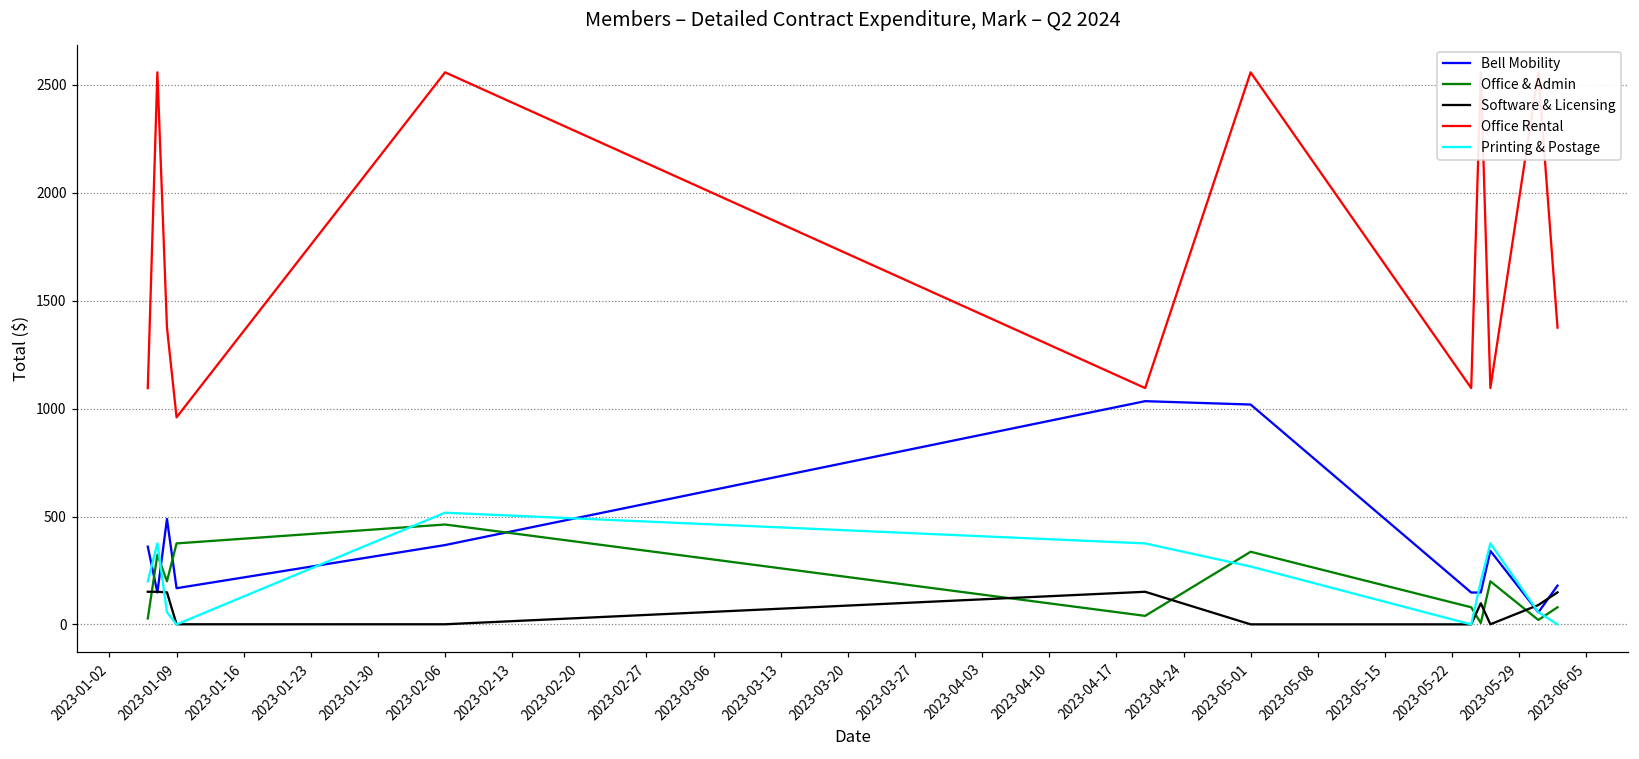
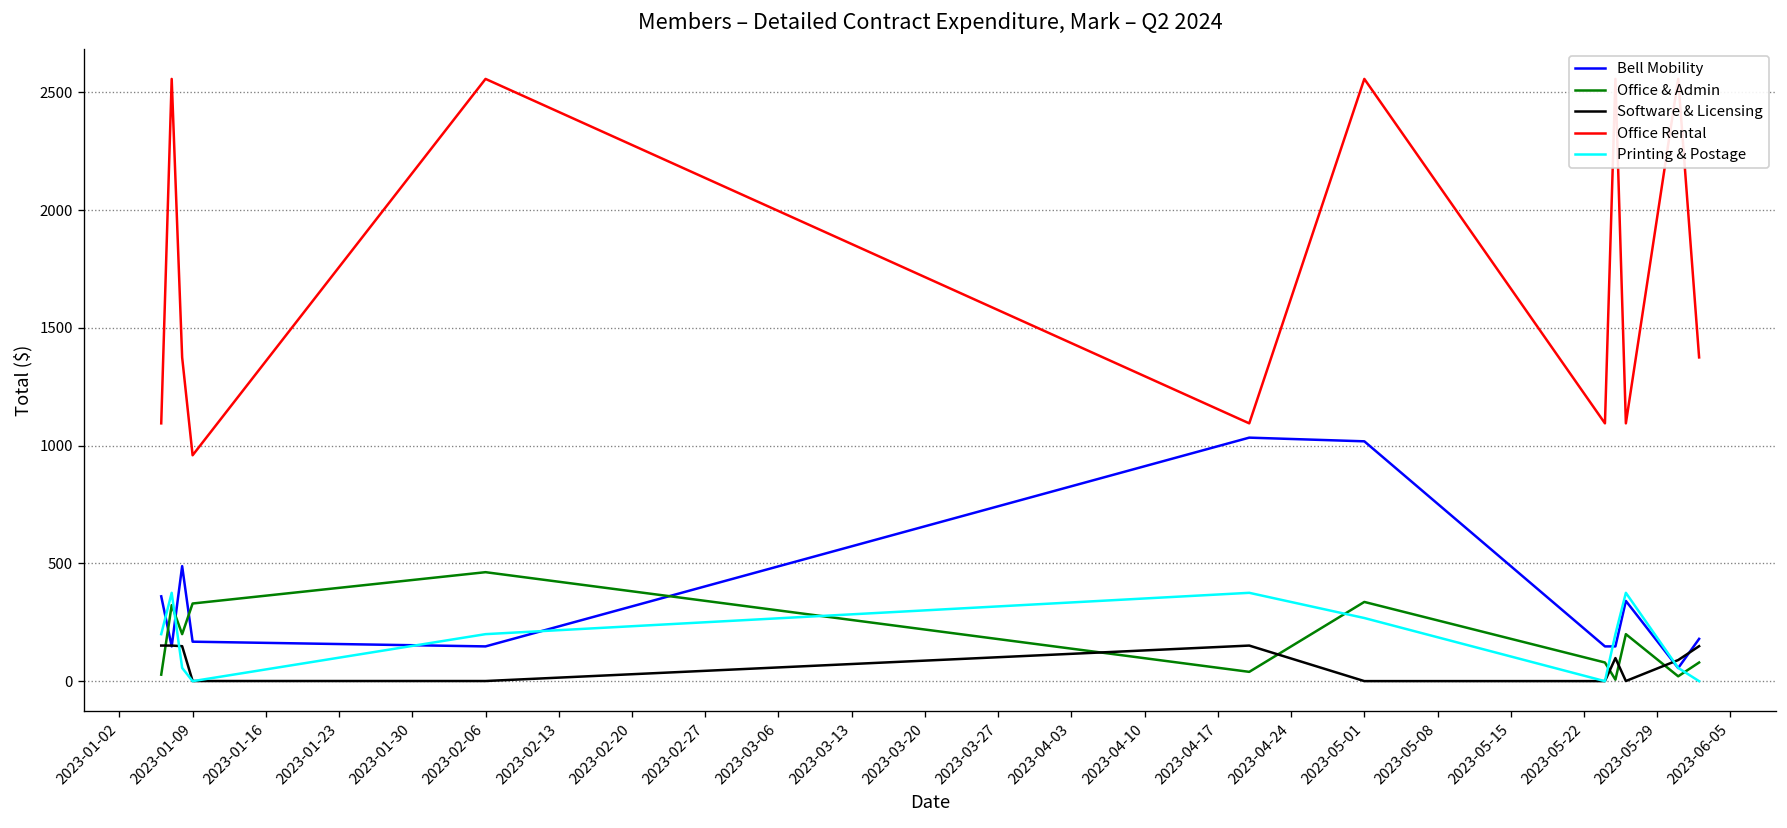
  {
    "Bell Mobility": {
      "2023-01-09": 170,
-     "2023-02-06": 370,
+     "2023-02-06": 150,
      "2023-05-01": 1020
    },
    "Office & Admin": {
-     "2023-01-09": 380,
+     "2023-01-09": 330,
      "2023-02-06": 460,
      "2023-05-01": 340
    },
    "Software & Licensing": {
      "2023-02-06": 0,
      "2023-05-01": 0
    },
    "Office Rental": {
      "2023-01-09": 960,
      "2023-02-06": 2560,
      "2023-05-01": 2560
    },
    "Printing & Postage": {
-     "2023-02-06": 520,
+     "2023-02-06": 200,
      "2023-05-01": 270
    }
  }
